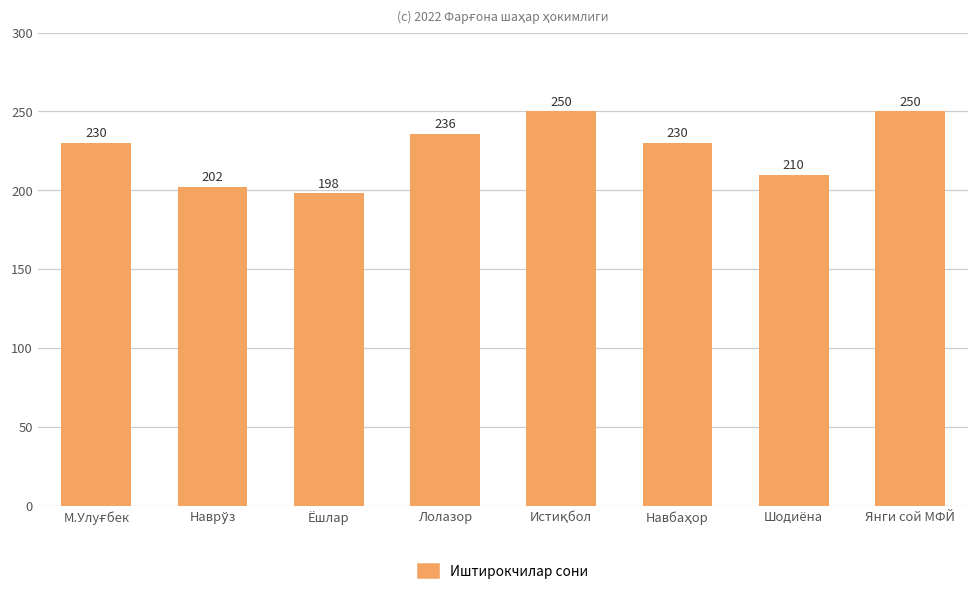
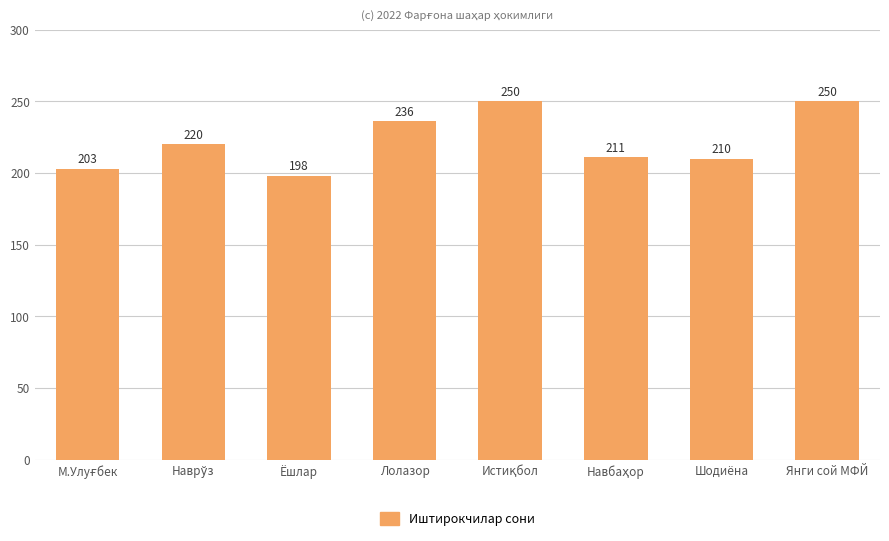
  {
-   "М.Улуғбек": 230,
-   "Наврўз": 202,
+   "М.Улуғбек": 203,
+   "Наврўз": 220,
    "Ёшлар": 198,
    "Лолазор": 236,
    "Истиқбол": 250,
-   "Навбаҳор": 230,
+   "Навбаҳор": 211,
    "Шодиёна": 210,
    "Янги сой МФЙ": 250
  }
